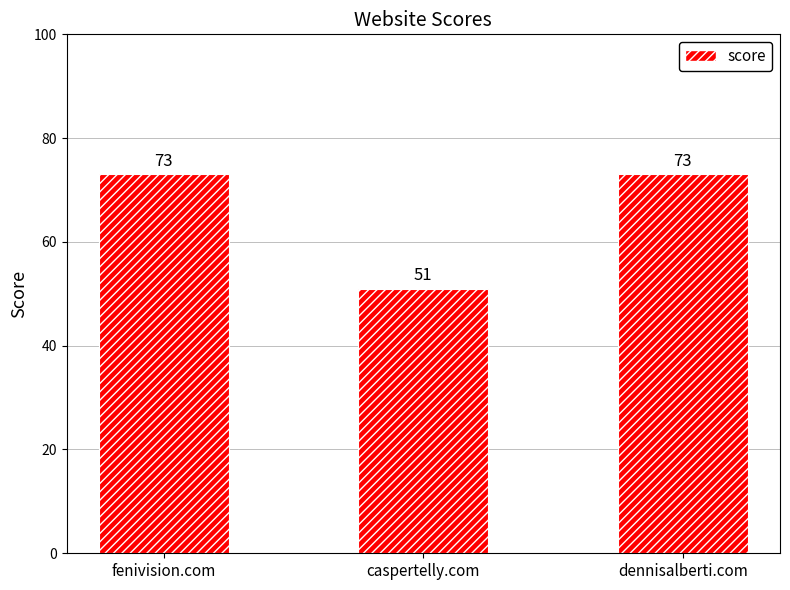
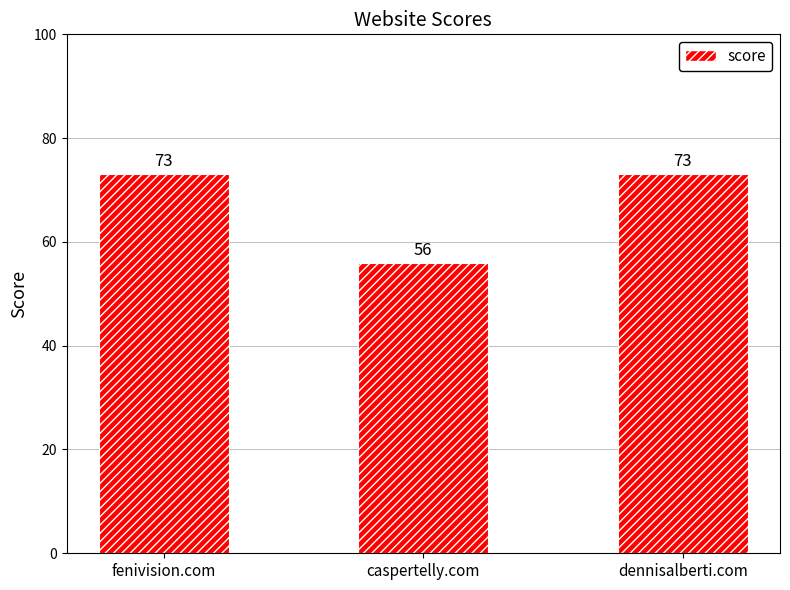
  {
    "fenivision.com": 73,
-   "caspertelly.com": 51,
+   "caspertelly.com": 56,
    "dennisalberti.com": 73
  }
